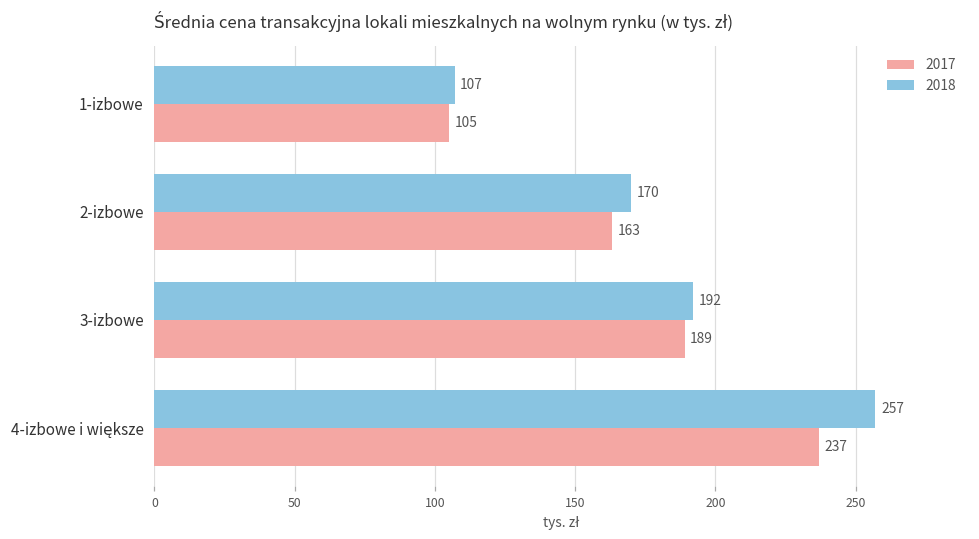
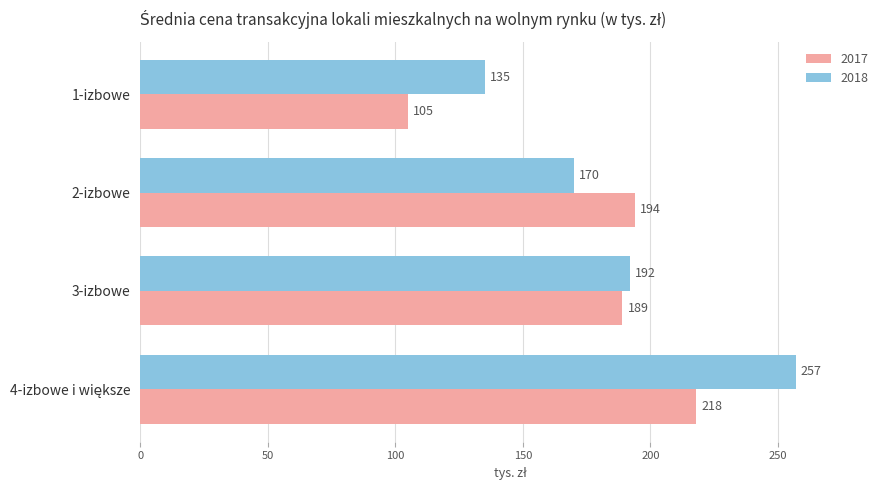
  {
    "2017": {
      "1-izbowe": 105,
-     "2-izbowe": 163,
+     "2-izbowe": 194,
      "3-izbowe": 189,
-     "4-izbowe i większe": 237
+     "4-izbowe i większe": 218
    },
    "2018": {
-     "1-izbowe": 107,
+     "1-izbowe": 135,
      "2-izbowe": 170,
      "3-izbowe": 192,
      "4-izbowe i większe": 257
    }
  }
